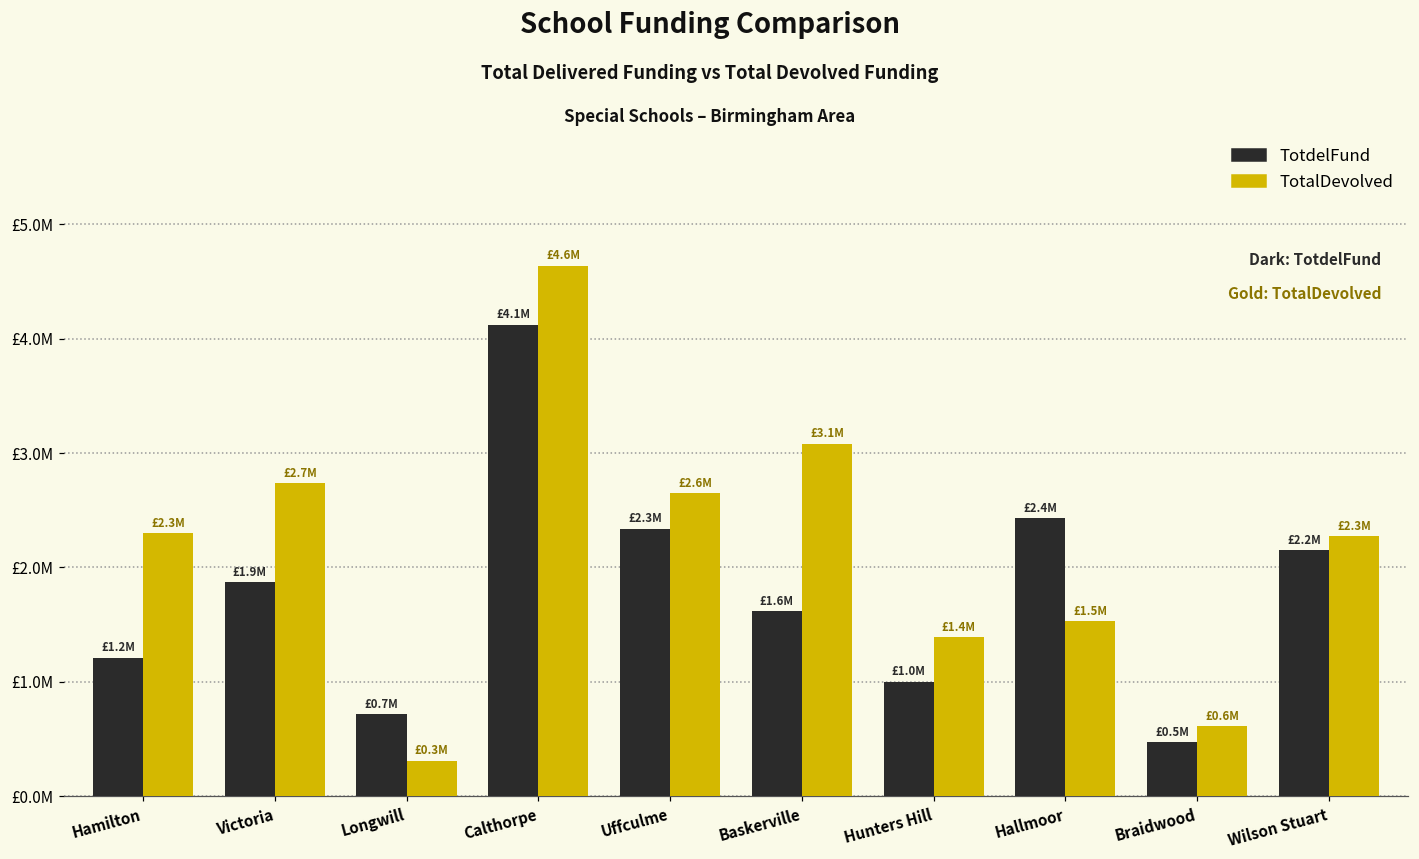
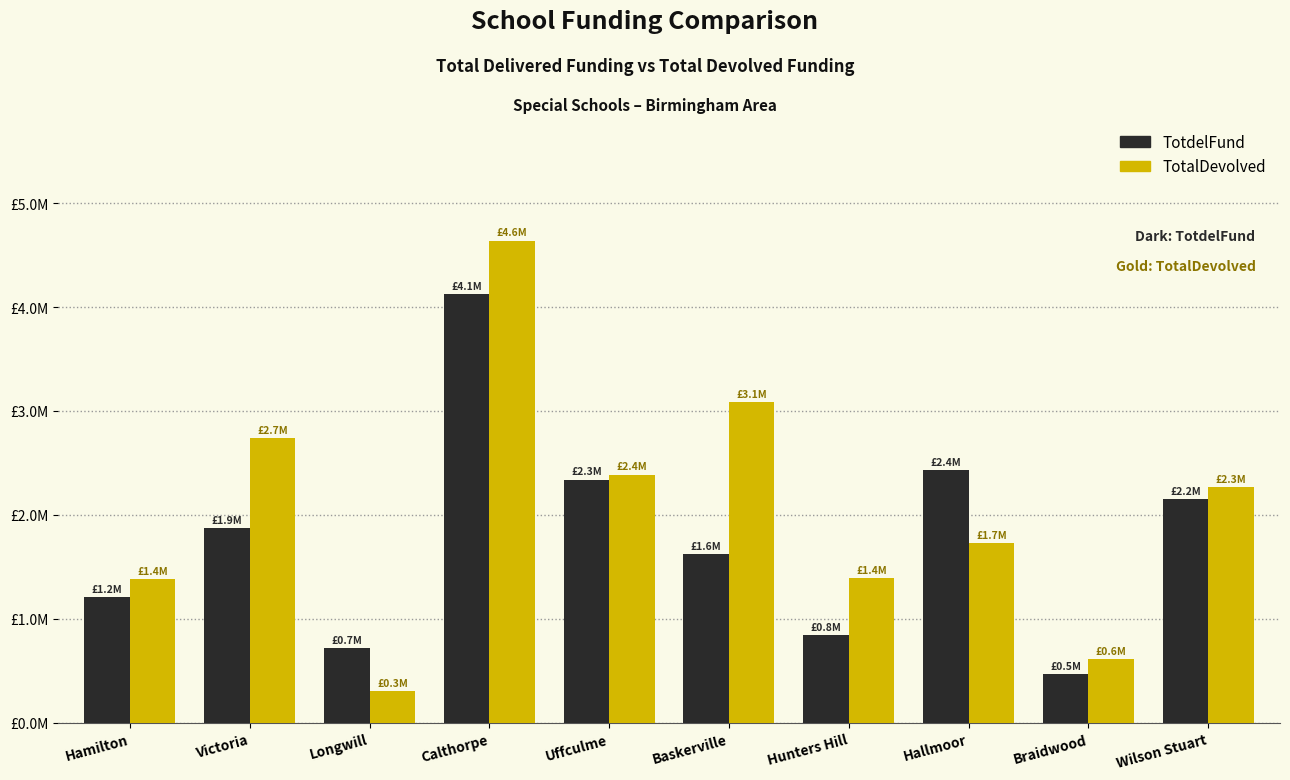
  {
    "TotdelFund": {
      "Hamilton": "£1.2M",
      "Victoria": "£1.9M",
      "Longwill": "£0.7M",
      "Calthorpe": "£4.1M",
      "Uffculme": "£2.3M",
      "Baskerville": "£1.6M",
-     "Hunters Hill": "£1.0M",
+     "Hunters Hill": "£0.8M",
      "Hallmoor": "£2.4M",
      "Braidwood": "£0.5M",
      "Wilson Stuart": "£2.2M"
    },
    "TotalDevolved": {
-     "Hamilton": "£2.3M",
+     "Hamilton": "£1.4M",
      "Victoria": "£2.7M",
      "Longwill": "£0.3M",
      "Calthorpe": "£4.6M",
-     "Uffculme": "£2.6M",
+     "Uffculme": "£2.4M",
      "Baskerville": "£3.1M",
      "Hunters Hill": "£1.4M",
-     "Hallmoor": "£1.5M",
+     "Hallmoor": "£1.7M",
      "Braidwood": "£0.6M",
      "Wilson Stuart": "£2.3M"
    }
  }
